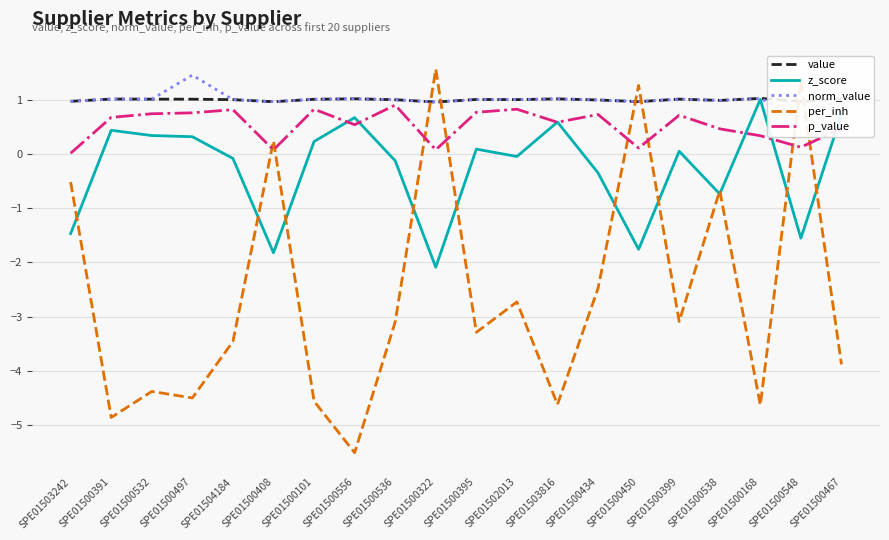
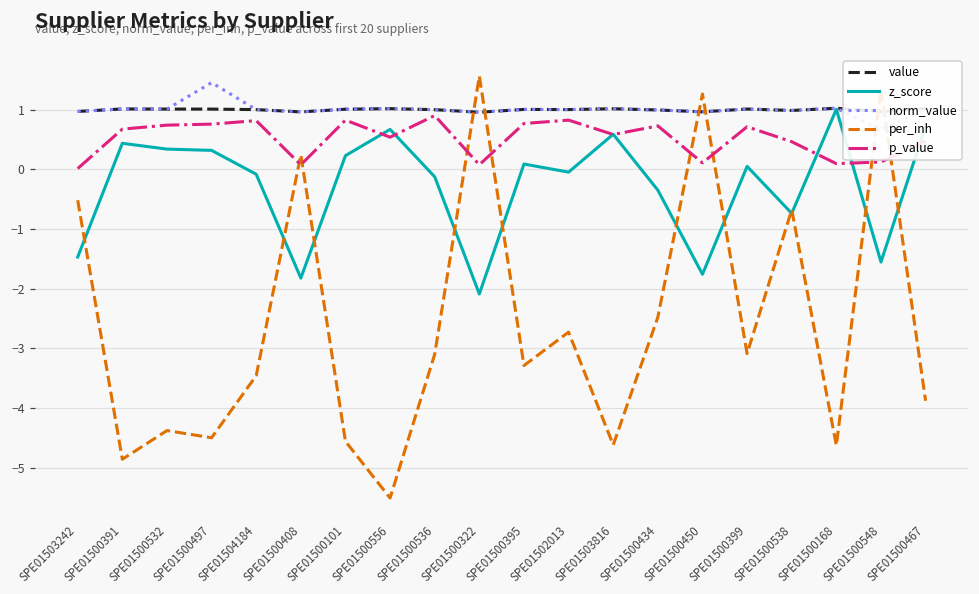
  {
    "value": {
      "SPE01500497": 1.0
    },
    "z_score": {
      "SPE01503242": -1.5,
      "SPE01500391": 0.4,
      "SPE01500532": 0.3,
      "SPE01500497": 0.3,
      "SPE01504184": -0.1,
      "SPE01500408": -1.8,
      "SPE01500101": 0.2,
      "SPE01500556": 0.7,
      "SPE01500536": -0.1,
      "SPE01500322": -2.1,
      "SPE01500395": 0.1,
      "SPE01502013": 0.0,
      "SPE01500434": -0.4,
      "SPE01500450": -1.8,
      "SPE01500399": 0.0,
      "SPE01500538": -0.7,
      "SPE01500548": -1.6
    },
    "norm_value": {
      "SPE01500497": 1.5
    },
    "per_inh": {
      "SPE01503242": -0.5,
      "SPE01500391": -4.9,
      "SPE01500532": -4.4,
      "SPE01500497": -4.5,
      "SPE01504184": -3.5,
      "SPE01500408": 0.2,
      "SPE01500101": -4.6,
      "SPE01500556": -5.5,
      "SPE01500536": -3.1,
      "SPE01500322": 1.6,
      "SPE01500395": -3.3,
      "SPE01502013": -2.7,
      "SPE01503816": -4.6,
      "SPE01500434": -2.5,
      "SPE01500450": 1.3,
      "SPE01500399": -3.1,
      "SPE01500538": -0.7,
      "SPE01500168": -4.6,
      "SPE01500467": -3.9
    },
    "p_value": {
      "SPE01503242": 0.0,
      "SPE01500391": 0.7,
      "SPE01500532": 0.7,
      "SPE01500497": 0.8,
      "SPE01504184": 0.8,
      "SPE01500408": 0.1,
      "SPE01500101": 0.8,
      "SPE01500556": 0.5,
      "SPE01500536": 0.9,
      "SPE01500322": 0.1,
      "SPE01500395": 0.8,
      "SPE01502013": 0.8,
      "SPE01500434": 0.7,
      "SPE01500450": 0.1,
      "SPE01500399": 0.7,
      "SPE01500538": 0.5,
-     "SPE01500168": 0.3,
+     "SPE01500168": 0.1,
      "SPE01500548": 0.1
    }
  }
